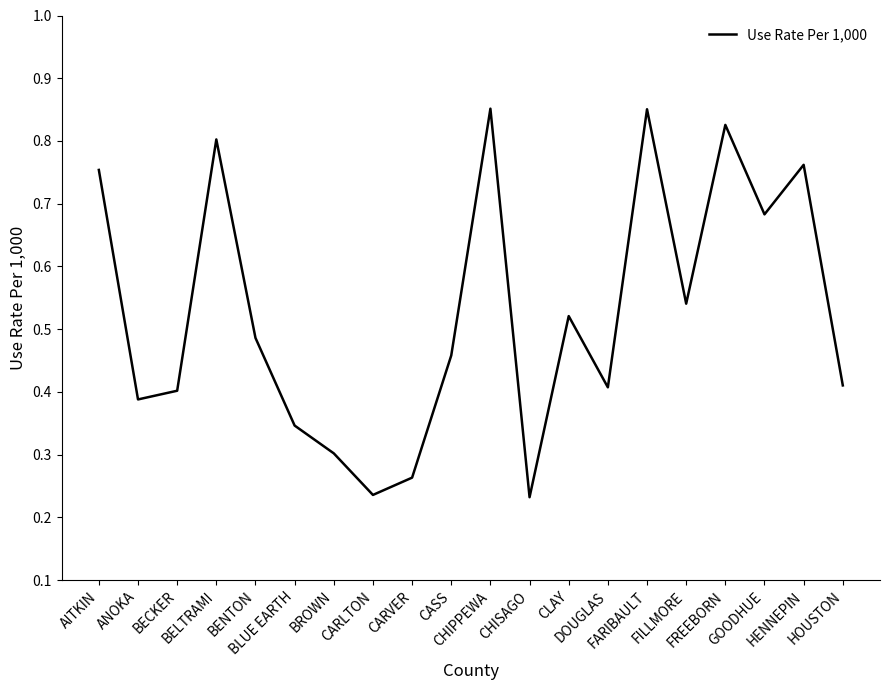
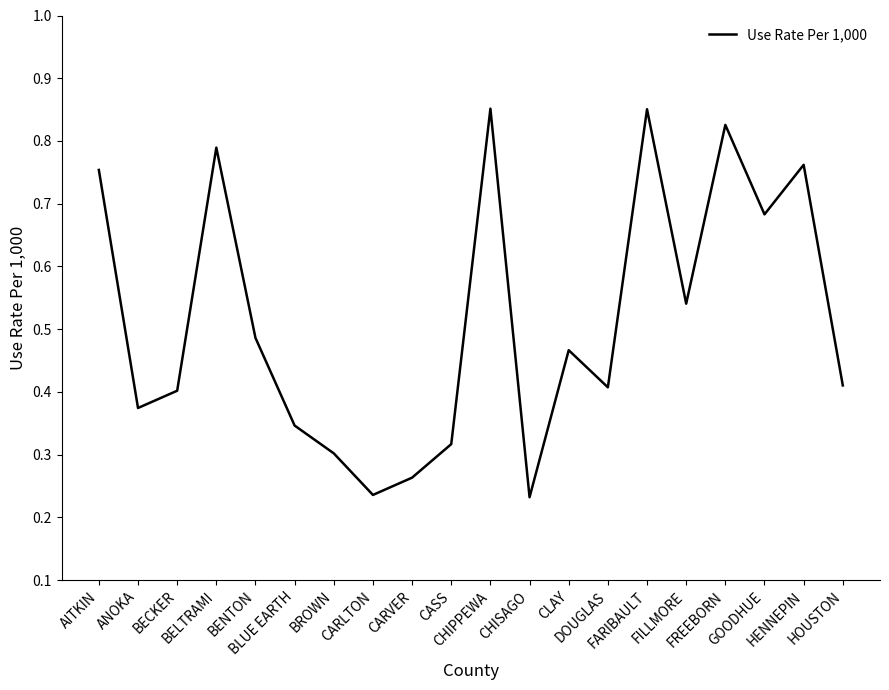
  {
    "AITKIN": 0.75,
-   "ANOKA": 0.39,
+   "ANOKA": 0.37,
    "BECKER": 0.40,
-   "BELTRAMI": 0.80,
+   "BELTRAMI": 0.79,
    "BENTON": 0.49,
    "BLUE EARTH": 0.35,
    "BROWN": 0.30,
    "CARLTON": 0.24,
    "CARVER": 0.26,
-   "CASS": 0.46,
+   "CASS": 0.32,
    "CHIPPEWA": 0.85,
    "CHISAGO": 0.23,
-   "CLAY": 0.52,
+   "CLAY": 0.47,
    "DOUGLAS": 0.41,
    "FARIBAULT": 0.85,
    "FILLMORE": 0.54,
    "FREEBORN": 0.83,
    "GOODHUE": 0.68,
    "HENNEPIN": 0.76,
    "HOUSTON": 0.41
  }
